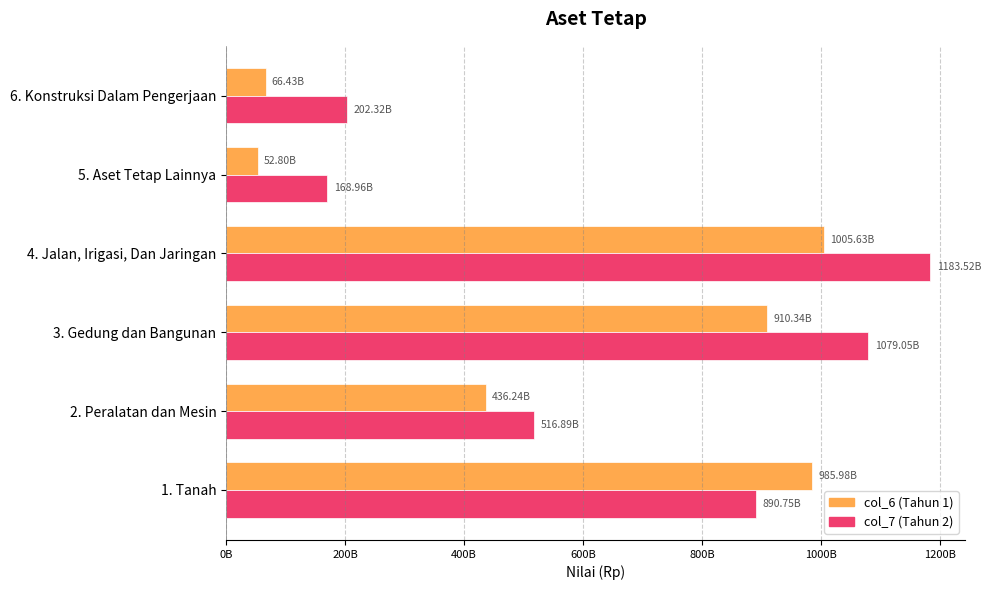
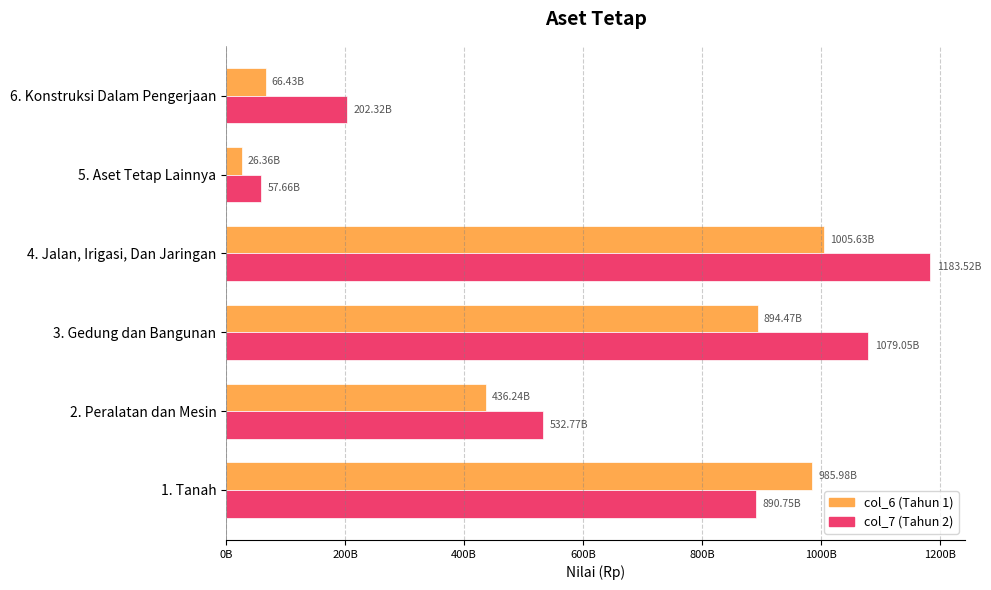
  {
    "col_6 (Tahun 1)": {
      "6. Konstruksi Dalam Pengerjaan": "66.43B",
-     "5. Aset Tetap Lainnya": "52.80B",
+     "5. Aset Tetap Lainnya": "26.36B",
      "4. Jalan, Irigasi, Dan Jaringan": "1005.63B",
-     "3. Gedung dan Bangunan": "910.34B",
+     "3. Gedung dan Bangunan": "894.47B",
      "2. Peralatan dan Mesin": "436.24B",
      "1. Tanah": "985.98B"
    },
    "col_7 (Tahun 2)": {
      "6. Konstruksi Dalam Pengerjaan": "202.32B",
-     "5. Aset Tetap Lainnya": "168.96B",
+     "5. Aset Tetap Lainnya": "57.66B",
      "4. Jalan, Irigasi, Dan Jaringan": "1183.52B",
      "3. Gedung dan Bangunan": "1079.05B",
-     "2. Peralatan dan Mesin": "516.89B",
+     "2. Peralatan dan Mesin": "532.77B",
      "1. Tanah": "890.75B"
    }
  }
